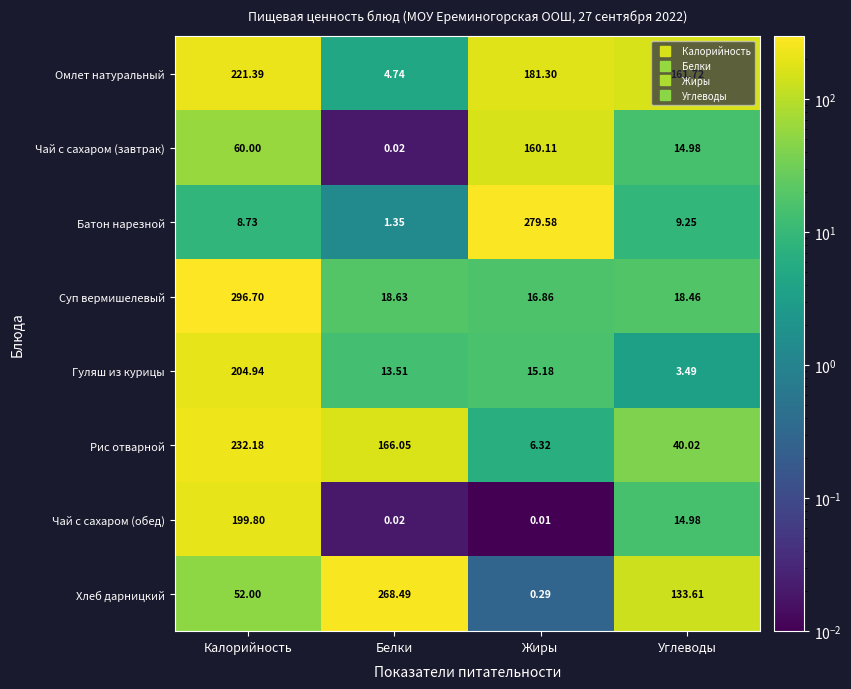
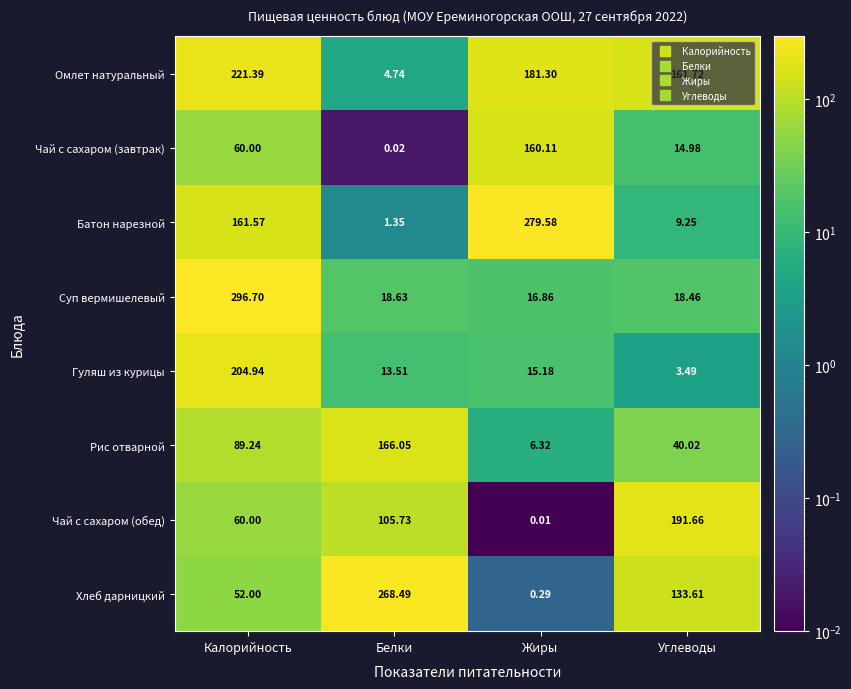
  {
    "Омлет натуральный": {
      "Калорийность": 221.39,
      "Белки": 4.74,
      "Жиры": 181.30
    },
    "Чай с сахаром (завтрак)": {
      "Калорийность": 60.00,
      "Белки": 0.02,
      "Жиры": 160.11,
      "Углеводы": 14.98
    },
    "Батон нарезной": {
-     "Калорийность": 8.73,
+     "Калорийность": 161.57,
      "Белки": 1.35,
      "Жиры": 279.58,
      "Углеводы": 9.25
    },
    "Суп вермишелевый": {
      "Калорийность": 296.70,
      "Белки": 18.63,
      "Жиры": 16.86,
      "Углеводы": 18.46
    },
    "Гуляш из курицы": {
      "Калорийность": 204.94,
      "Белки": 13.51,
      "Жиры": 15.18,
      "Углеводы": 3.49
    },
    "Рис отварной": {
-     "Калорийность": 232.18,
+     "Калорийность": 89.24,
      "Белки": 166.05,
      "Жиры": 6.32,
      "Углеводы": 40.02
    },
    "Чай с сахаром (обед)": {
-     "Калорийность": 199.80,
-     "Белки": 0.02,
+     "Калорийность": 60.00,
+     "Белки": 105.73,
      "Жиры": 0.01,
-     "Углеводы": 14.98
+     "Углеводы": 191.66
    },
    "Хлеб дарницкий": {
      "Калорийность": 52.00,
      "Белки": 268.49,
      "Жиры": 0.29,
      "Углеводы": 133.61
    }
  }
